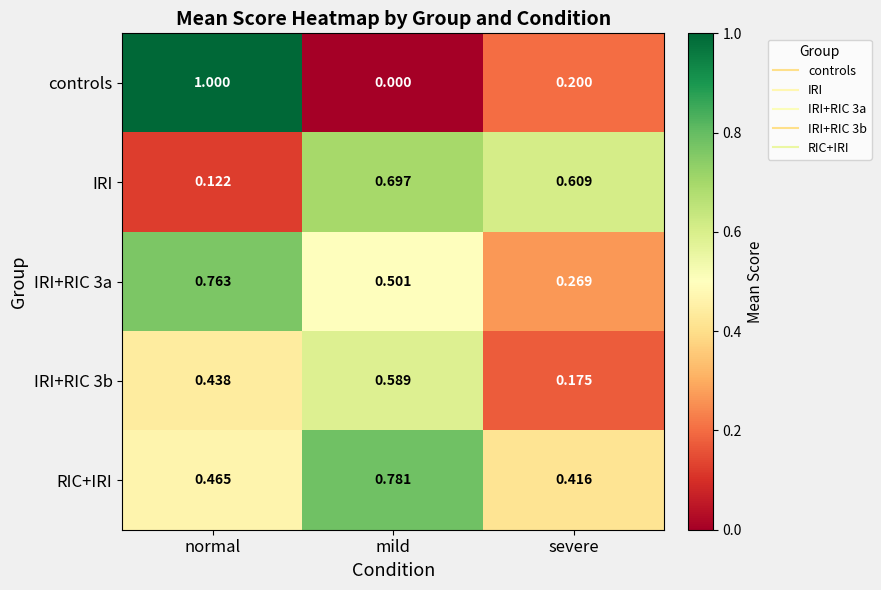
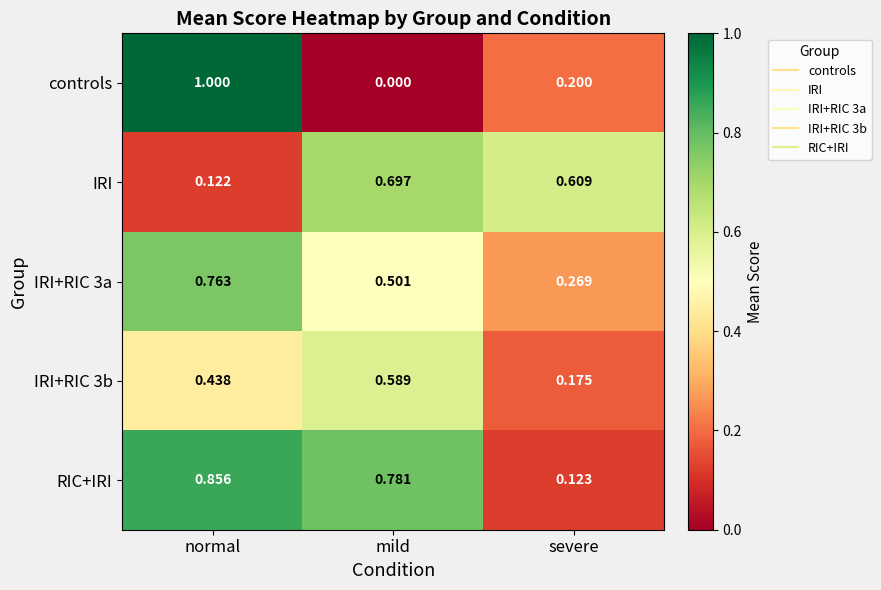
  {
    "controls": {
      "normal": 1.000,
      "mild": 0.000,
      "severe": 0.200
    },
    "IRI": {
      "normal": 0.122,
      "mild": 0.697,
      "severe": 0.609
    },
    "IRI+RIC 3a": {
      "normal": 0.763,
      "mild": 0.501,
      "severe": 0.269
    },
    "IRI+RIC 3b": {
      "normal": 0.438,
      "mild": 0.589,
      "severe": 0.175
    },
    "RIC+IRI": {
-     "normal": 0.465,
+     "normal": 0.856,
      "mild": 0.781,
-     "severe": 0.416
+     "severe": 0.123
    }
  }
